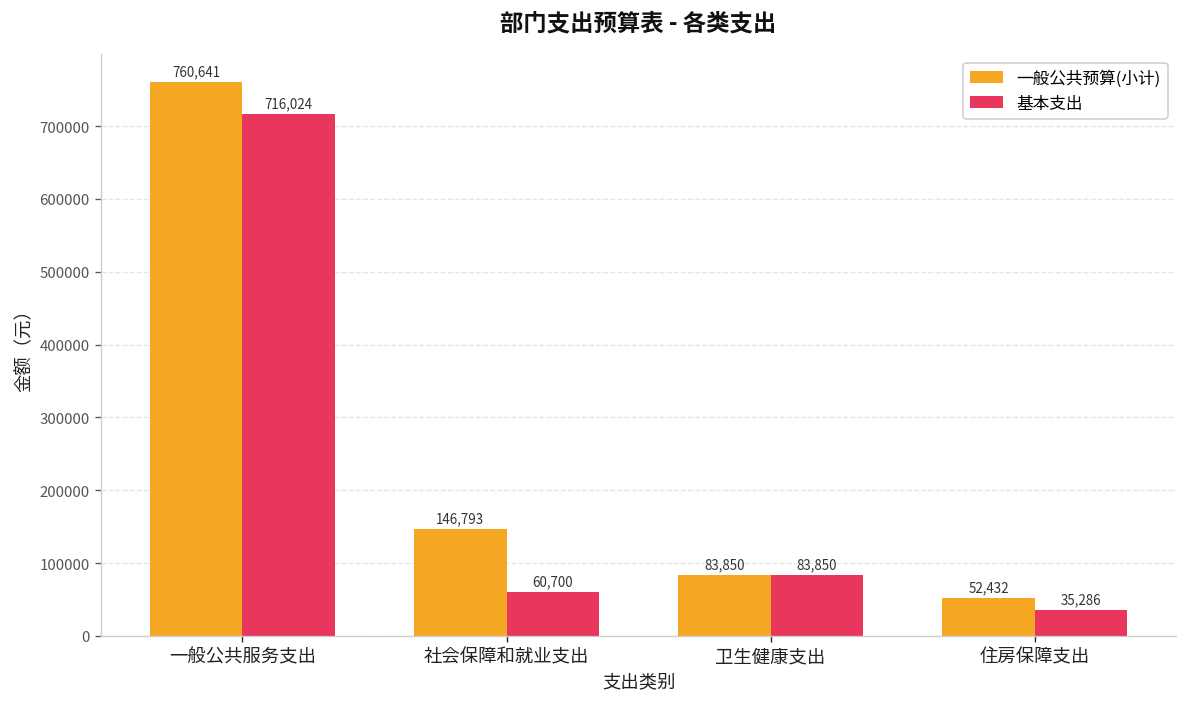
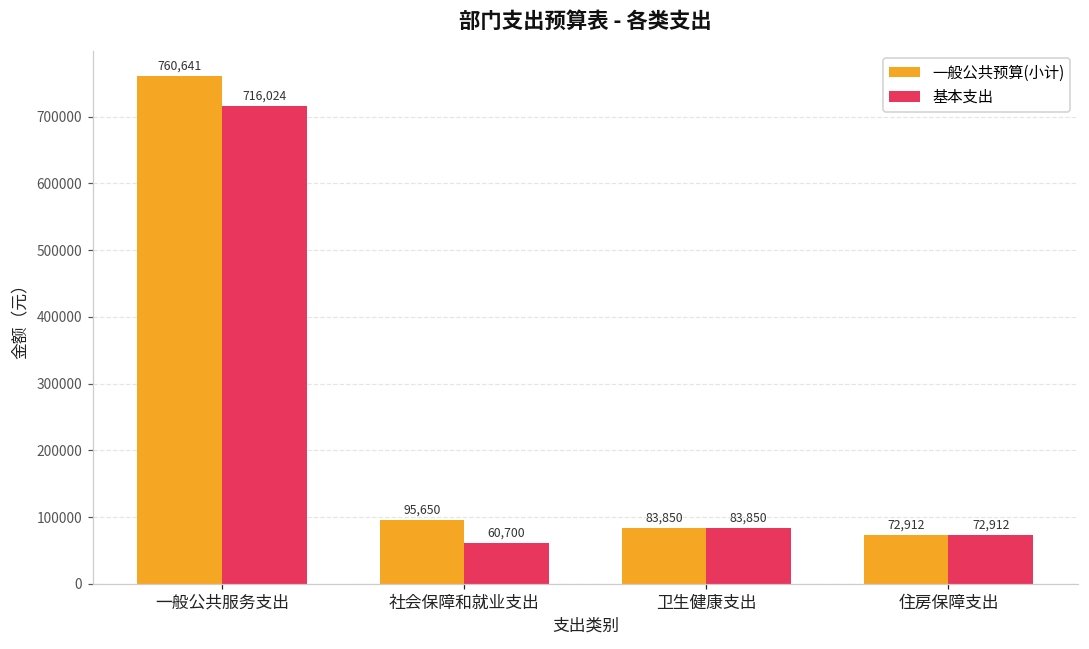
  {
    "一般公共预算(小计)": {
      "一般公共服务支出": "760,641",
-     "社会保障和就业支出": "146,793",
+     "社会保障和就业支出": "95,650",
      "卫生健康支出": "83,850",
-     "住房保障支出": "52,432"
+     "住房保障支出": "72,912"
    },
    "基本支出": {
      "一般公共服务支出": "716,024",
      "社会保障和就业支出": "60,700",
      "卫生健康支出": "83,850",
-     "住房保障支出": "35,286"
+     "住房保障支出": "72,912"
    }
  }
